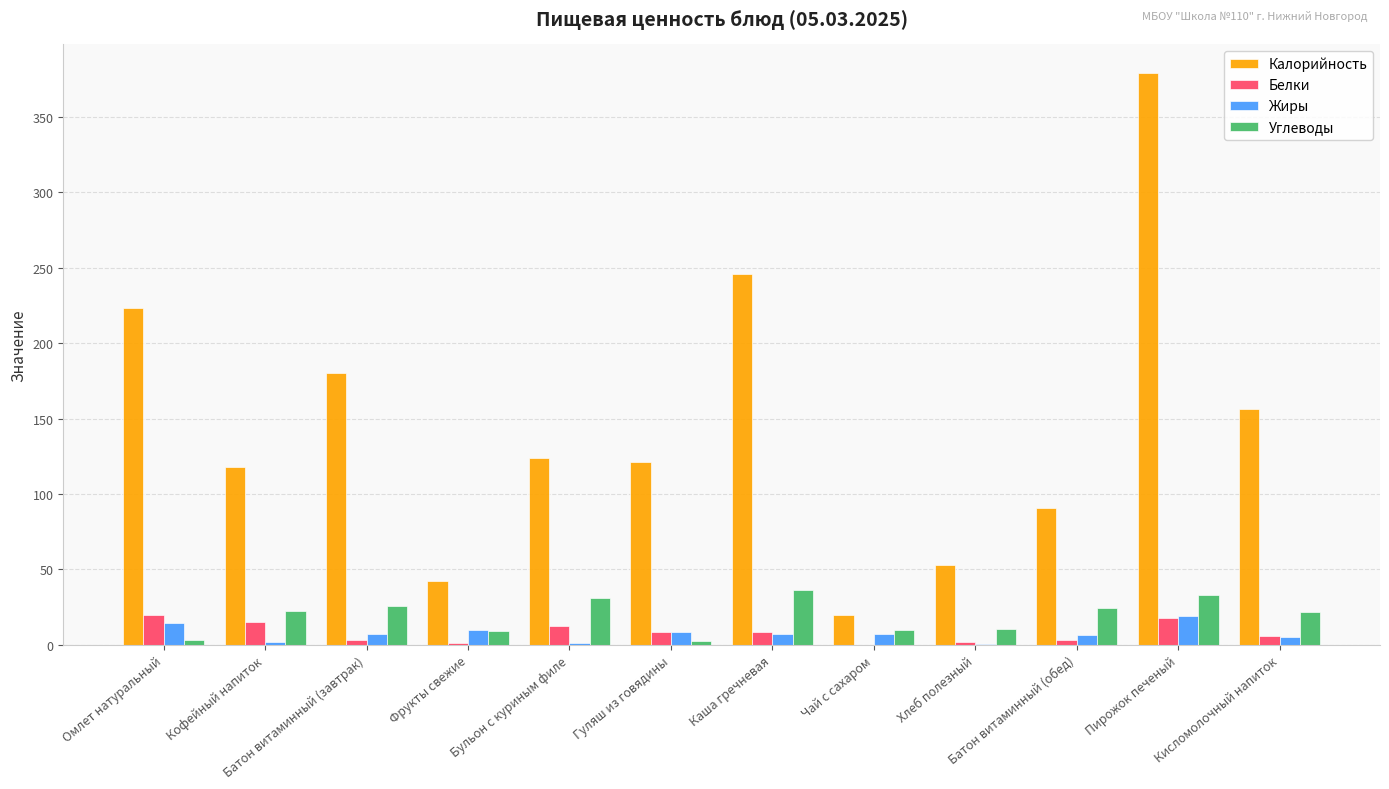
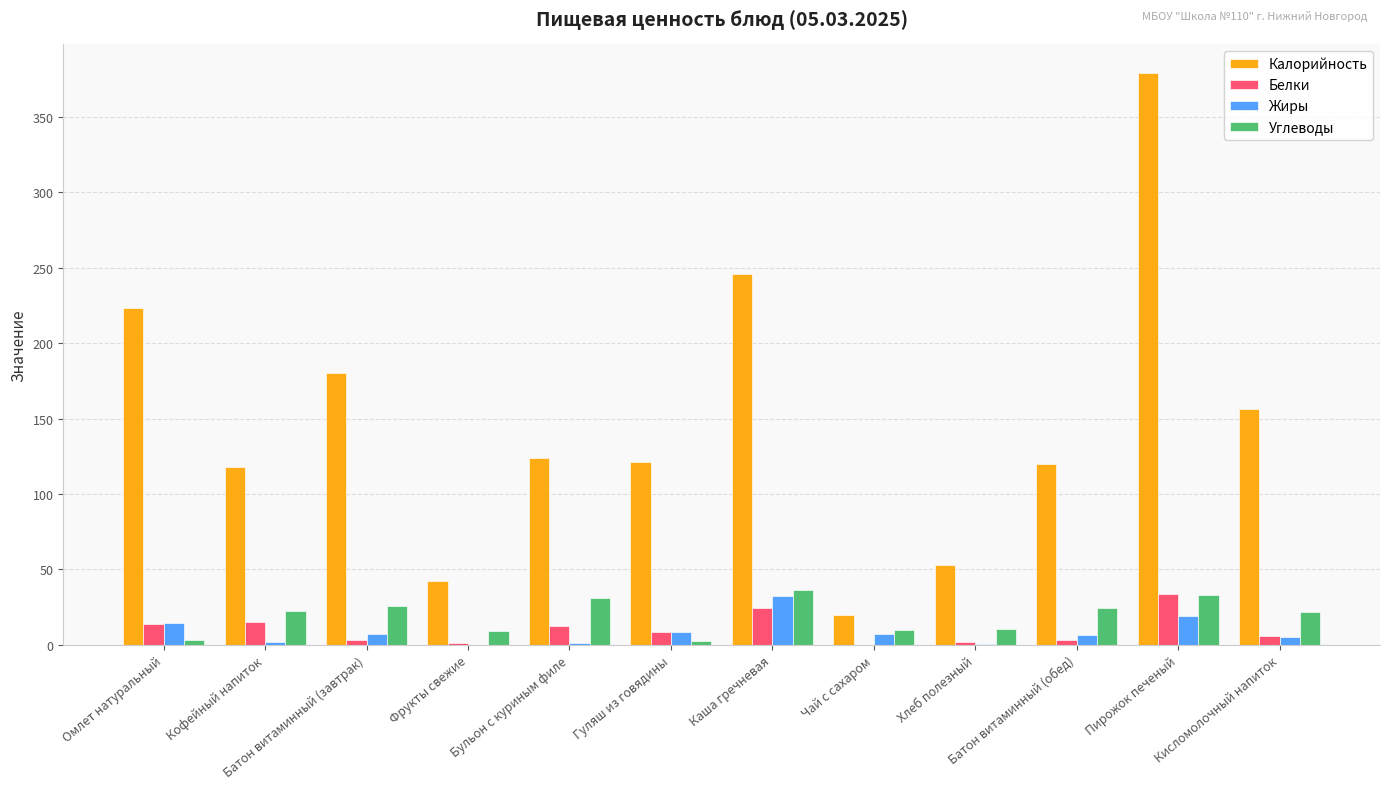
  {
    "Калорийность": {
      "Омлет натуральный": 223,
      "Кофейный напиток": 118,
      "Батон витаминный (завтрак)": 180,
      "Фрукты свежие": 42,
      "Бульон с куриным филе": 124,
      "Гуляш из говядины": 121,
      "Каша гречневая": 246,
      "Чай с сахаром": 20,
      "Хлеб полезный": 53,
-     "Батон витаминный (обед)": 91,
+     "Батон витаминный (обед)": 120,
      "Пирожок печеный": 379,
      "Кисломолочный напиток": 156
    },
    "Белки": {
-     "Омлет натуральный": 20,
+     "Омлет натуральный": 14,
      "Кофейный напиток": 15,
      "Батон витаминный (завтрак)": 3,
      "Бульон с куриным филе": 13,
      "Гуляш из говядины": 8,
-     "Каша гречневая": 9,
+     "Каша гречневая": 25,
      "Хлеб полезный": 2,
      "Батон витаминный (обед)": 3,
-     "Пирожок печеный": 18,
+     "Пирожок печеный": 34,
      "Кисломолочный напиток": 6
    },
    "Жиры": {
      "Омлет натуральный": 15,
      "Кофейный напиток": 2,
      "Батон витаминный (завтрак)": 7,
-     "Фрукты свежие": 10,
+     "Фрукты свежие": 0,
      "Гуляш из говядины": 9,
-     "Каша гречневая": 7,
+     "Каша гречневая": 33,
      "Чай с сахаром": 8,
      "Батон витаминный (обед)": 7,
      "Пирожок печеный": 19,
      "Кисломолочный напиток": 5
    },
    "Углеводы": {
      "Омлет натуральный": 3,
      "Кофейный напиток": 23,
      "Батон витаминный (завтрак)": 26,
      "Фрукты свежие": 9,
      "Бульон с куриным филе": 31,
      "Гуляш из говядины": 3,
      "Каша гречневая": 37,
      "Чай с сахаром": 10,
      "Хлеб полезный": 11,
      "Батон витаминный (обед)": 25,
      "Пирожок печеный": 33,
      "Кисломолочный напиток": 22
    }
  }
